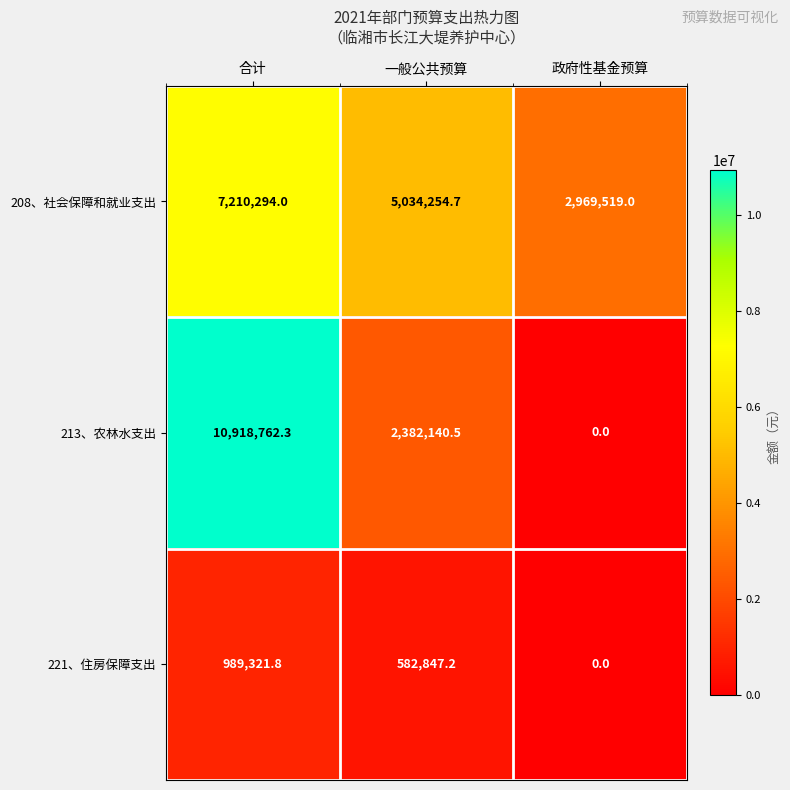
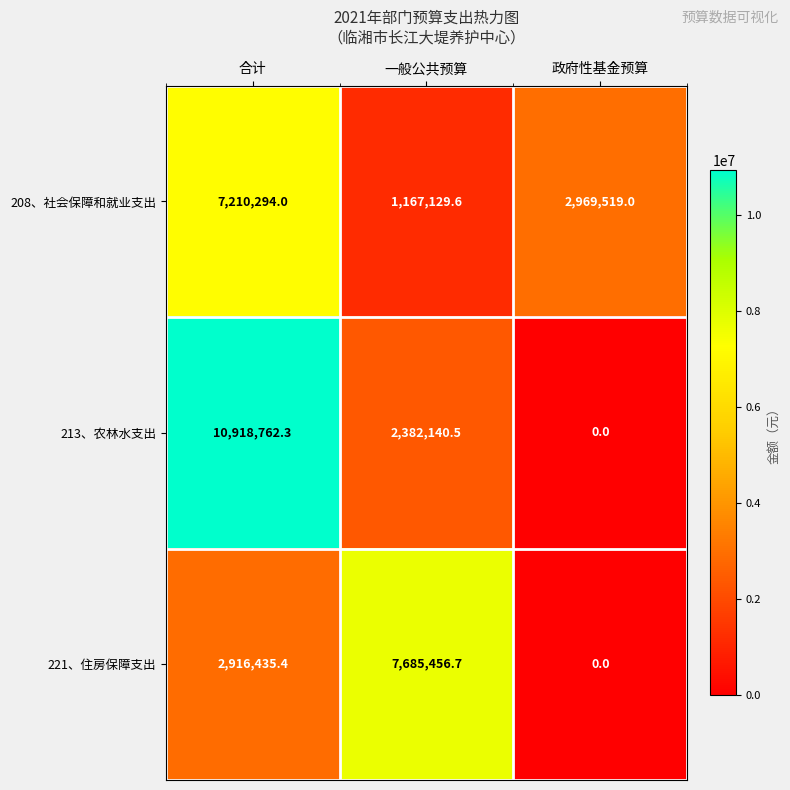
  {
    "208、社会保障和就业支出": {
      "合计": "7,210,294.0",
-     "一般公共预算": "5,034,254.7",
+     "一般公共预算": "1,167,129.6",
      "政府性基金预算": "2,969,519.0"
    },
    "213、农林水支出": {
      "合计": "10,918,762.3",
      "一般公共预算": "2,382,140.5",
      "政府性基金预算": "0.0"
    },
    "221、住房保障支出": {
-     "合计": "989,321.8",
-     "一般公共预算": "582,847.2",
+     "合计": "2,916,435.4",
+     "一般公共预算": "7,685,456.7",
      "政府性基金预算": "0.0"
    }
  }
